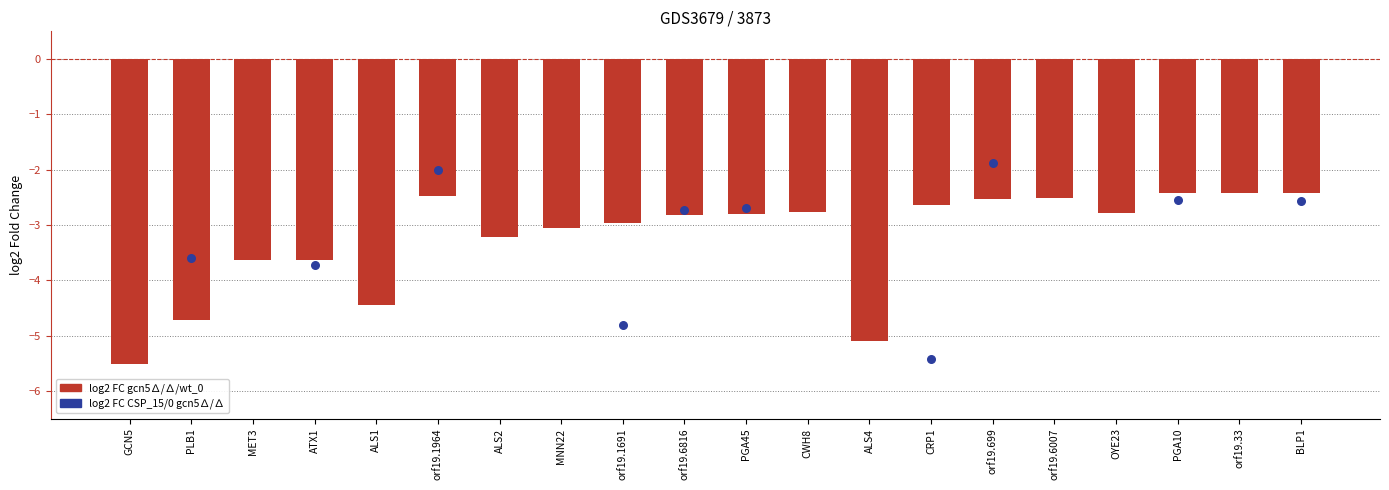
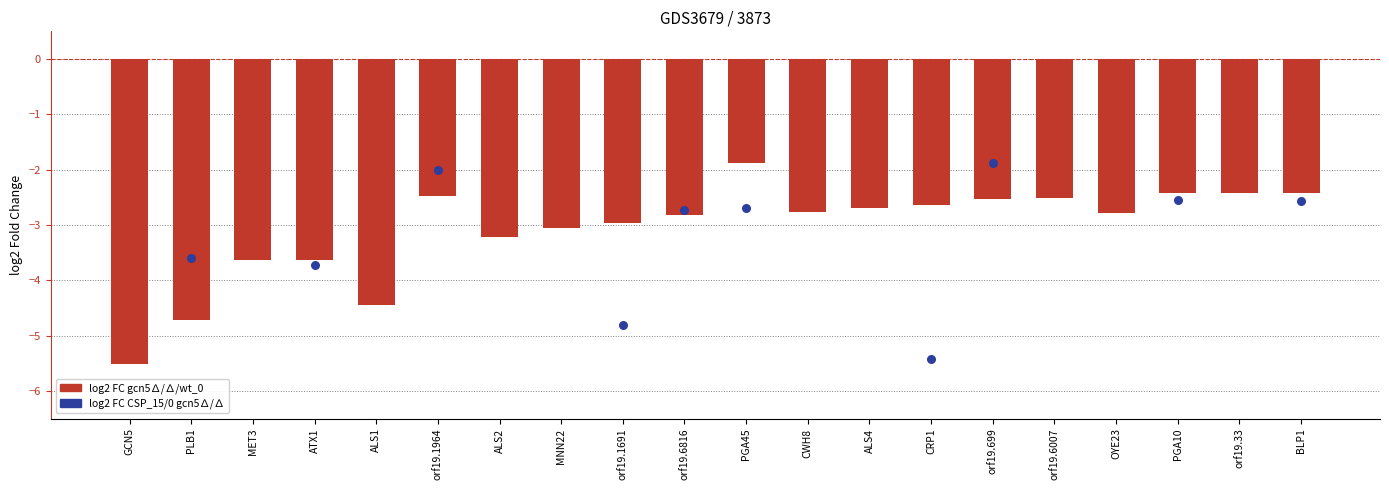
  {
    "log2 FC gcn5∆/∆/wt_0": {
      "GCN5": -5.5,
      "PLB1": -4.7,
      "MET3": -3.6,
      "ATX1": -3.6,
      "ALS1": -4.4,
      "orf19.1964": -2.5,
      "ALS2": -3.2,
      "MNN22": -3.1,
      "orf19.1691": -3.0,
      "orf19.6816": -2.8,
-     "PGA45": -2.8,
+     "PGA45": -1.9,
      "CWH8": -2.8,
-     "ALS4": -5.1,
+     "ALS4": -2.7,
      "CRP1": -2.6,
      "orf19.699": -2.5,
      "orf19.6007": -2.5,
      "OYE23": -2.8,
      "PGA10": -2.4,
      "orf19.33": -2.4,
      "BLP1": -2.4
    }
  }
